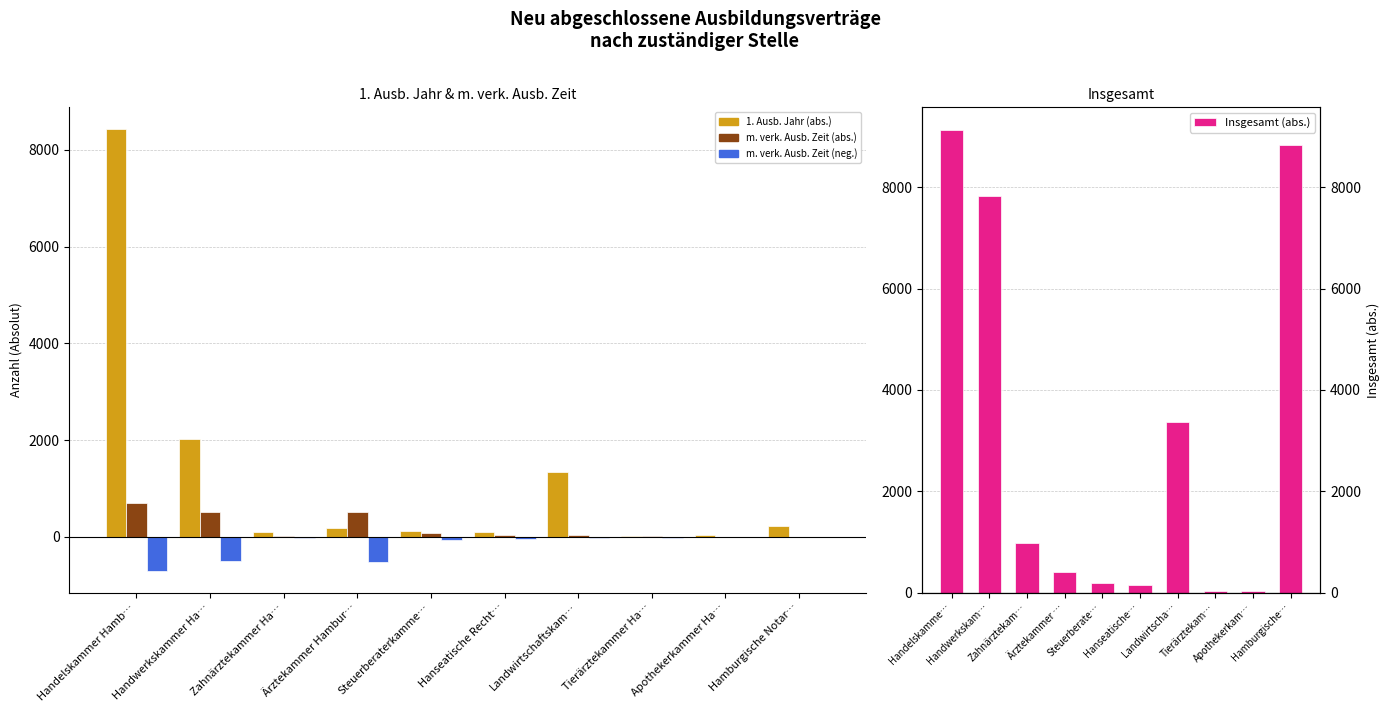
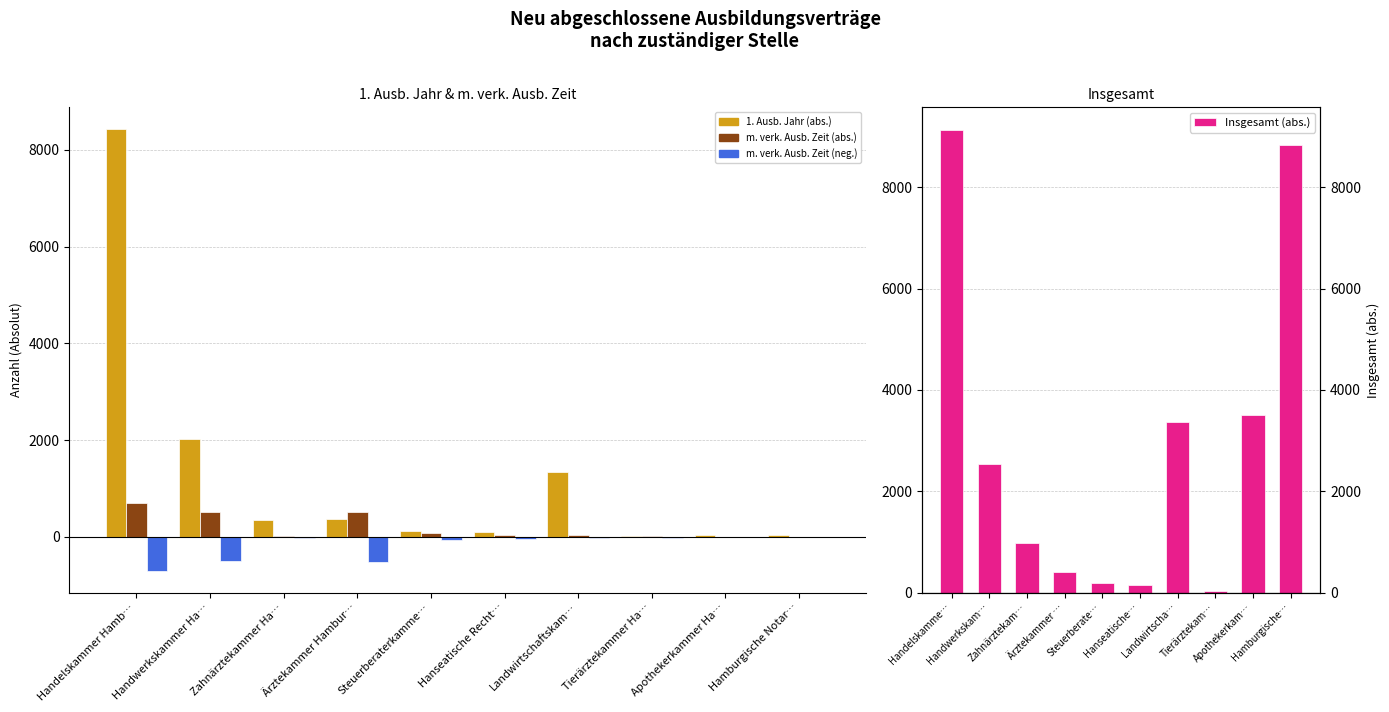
  {
    "1. Ausb. Jahr & m. verk. Ausb. Zeit": {
      "1. Ausb. Jahr (abs.)": {
        "Handelskammer Hamb…": 8400,
        "Handwerkskammer Ha…": 2000,
-       "Zahnärztekammer Ha…": 100,
-       "Ärztekammer Hambur…": 200,
+       "Zahnärztekammer Ha…": 300,
+       "Ärztekammer Hambur…": 400,
        "Steuerberaterkamme…": 100,
        "Hanseatische Recht…": 100,
        "Landwirtschaftskam…": 1300,
-       "Hamburgische Notar…": 200
+       "Hamburgische Notar…": 0
      },
      "m. verk. Ausb. Zeit (abs.)": {
        "Handelskammer Hamb…": 700,
        "Handwerkskammer Ha…": 500,
        "Ärztekammer Hambur…": 500,
        "Steuerberaterkamme…": 100,
        "Hamburgische Notar…": 0
      },
      "m. verk. Ausb. Zeit (neg.)": {
        "Handelskammer Hamb…": -700,
        "Handwerkskammer Ha…": -500,
        "Ärztekammer Hambur…": -500,
        "Steuerberaterkamme…": -100,
        "Hamburgische Notar…": 0
      }
    },
    "Insgesamt": {
      "Handelskamme…": 9100,
-     "Handwerkskam…": 7800,
+     "Handwerkskam…": 2500,
      "Zahnärztekam…": 1000,
      "Ärztekammer …": 400,
      "Steuerberate…": 200,
      "Hanseatische…": 100,
      "Landwirtscha…": 3400,
-     "Apothekerkam…": 0,
+     "Apothekerkam…": 3500,
      "Hamburgische…": 8800
    }
  }
